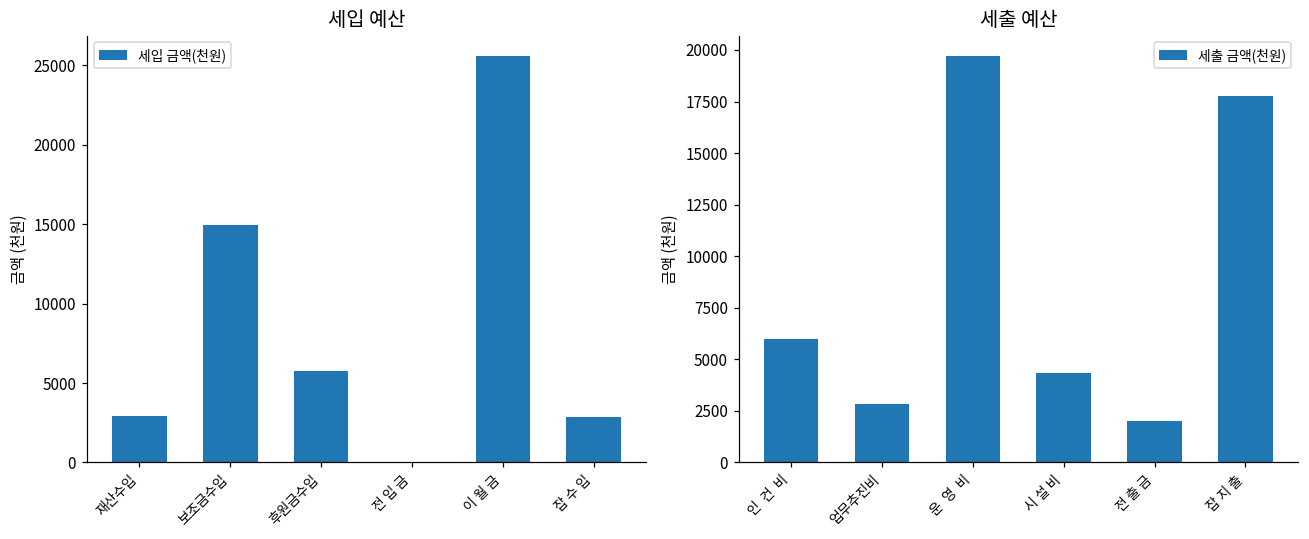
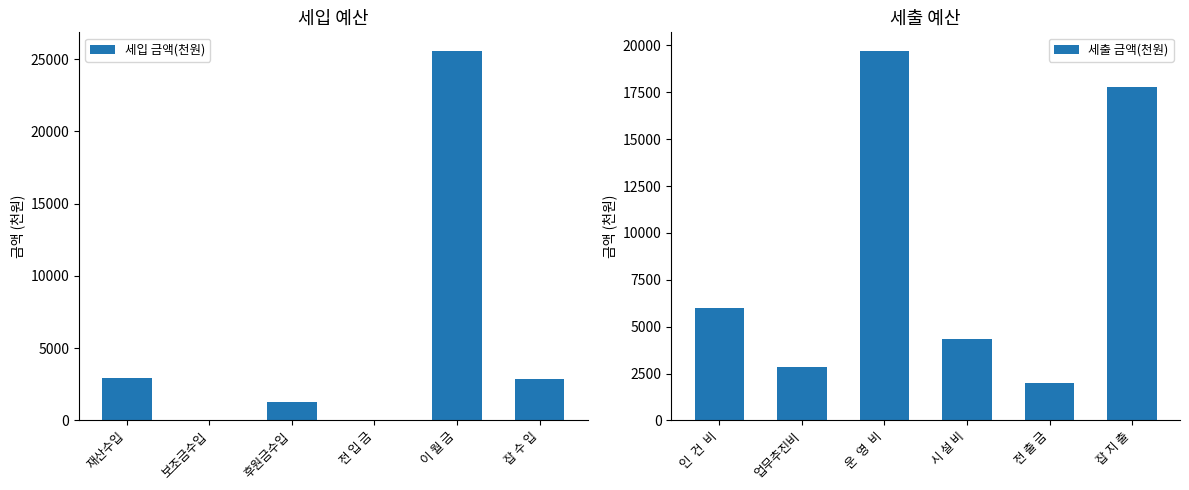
  {
    "세입 예산": {
      "재산수입": 2900,
-     "보조금수입": 15000,
-     "후원금수입": 5800,
+     "보조금수입": 0,
+     "후원금수입": 1300,
      "전 입 금": 0,
      "이 월 금": 25600,
      "잡 수 입": 2900
    },
    "세출 예산": {
      "인 건 비": 6000,
      "업무추진비": 2800,
      "운 영 비": 19700,
      "시 설 비": 4300,
      "전 출 금": 2000,
      "잡 지 출": 17800
    }
  }
